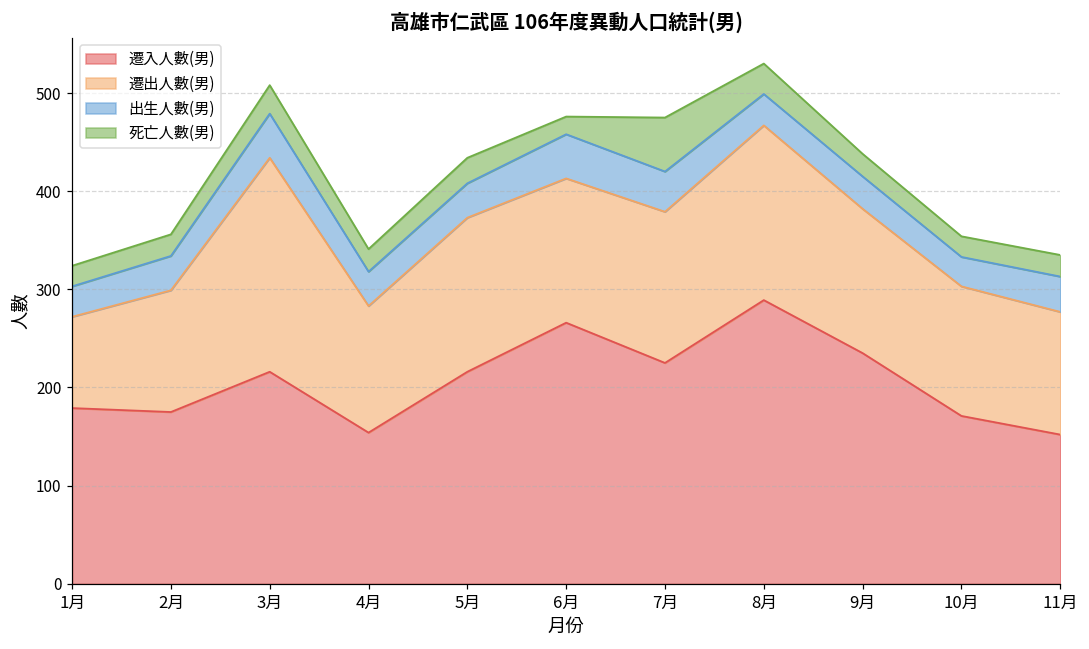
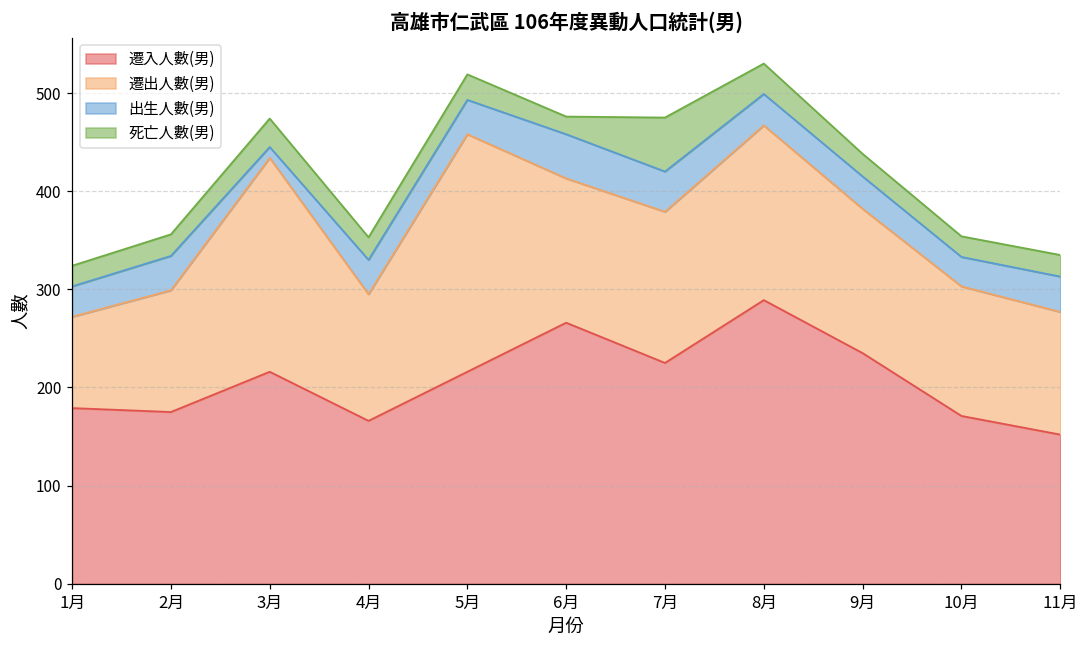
  {
    "遷入人數(男)": {
      "1月": 180,
      "2月": 180,
      "3月": 220,
-     "4月": 150,
+     "4月": 170,
      "5月": 220,
      "6月": 270,
      "7月": 230,
      "8月": 290,
      "9月": 240,
      "10月": 170,
      "11月": 150
    },
    "遷出人數(男)": {
      "1月": 90,
      "2月": 120,
      "3月": 220,
      "4月": 130,
-     "5月": 160,
+     "5月": 240,
      "6月": 150,
      "7月": 150,
      "8月": 180,
      "9月": 150,
      "10月": 130,
      "11月": 130
    },
    "出生人數(男)": {
      "1月": 30,
      "2月": 40,
-     "3月": 50,
+     "3月": 10,
      "4月": 40,
      "5月": 40,
      "6月": 50,
      "7月": 40,
      "8月": 30,
      "9月": 30,
      "10月": 30,
      "11月": 40
    },
    "死亡人數(男)": {
      "1月": 20,
      "2月": 20,
      "3月": 30,
      "4月": 20,
      "5月": 30,
      "6月": 20,
      "7月": 60,
      "8月": 30,
      "9月": 20,
      "10月": 20,
      "11月": 20
    }
  }
